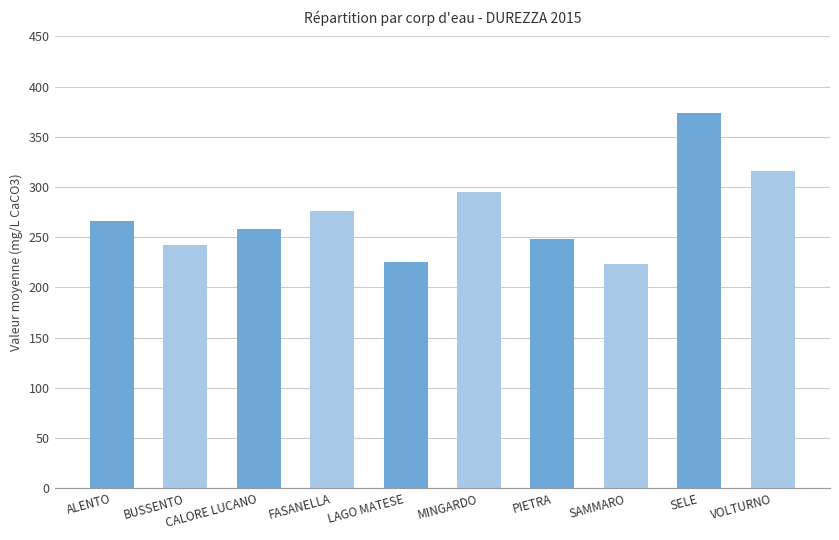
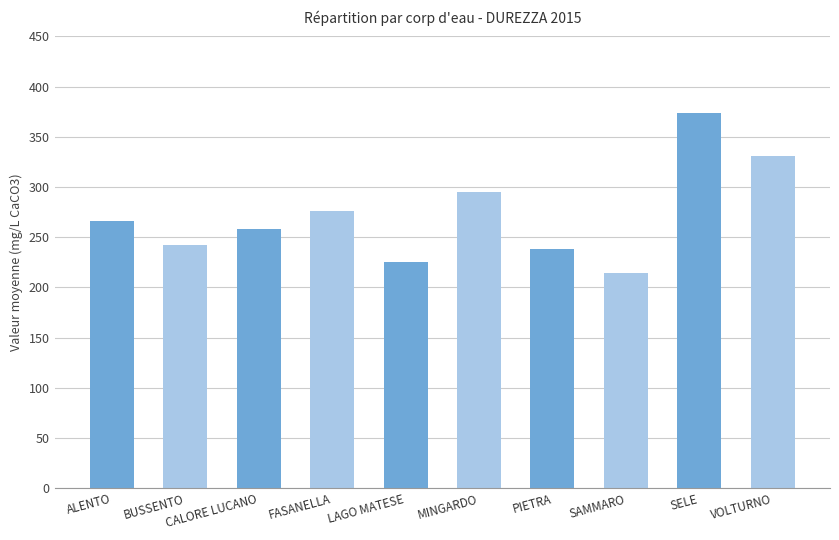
  {
    "ALENTO": 266,
    "BUSSENTO": 242,
    "CALORE LUCANO": 258,
    "FASANELLA": 276,
    "LAGO MATESE": 225,
    "MINGARDO": 295,
-   "PIETRA": 248,
-   "SAMMARO": 223,
+   "PIETRA": 238,
+   "SAMMARO": 215,
    "SELE": 374,
-   "VOLTURNO": 316
+   "VOLTURNO": 331
  }
